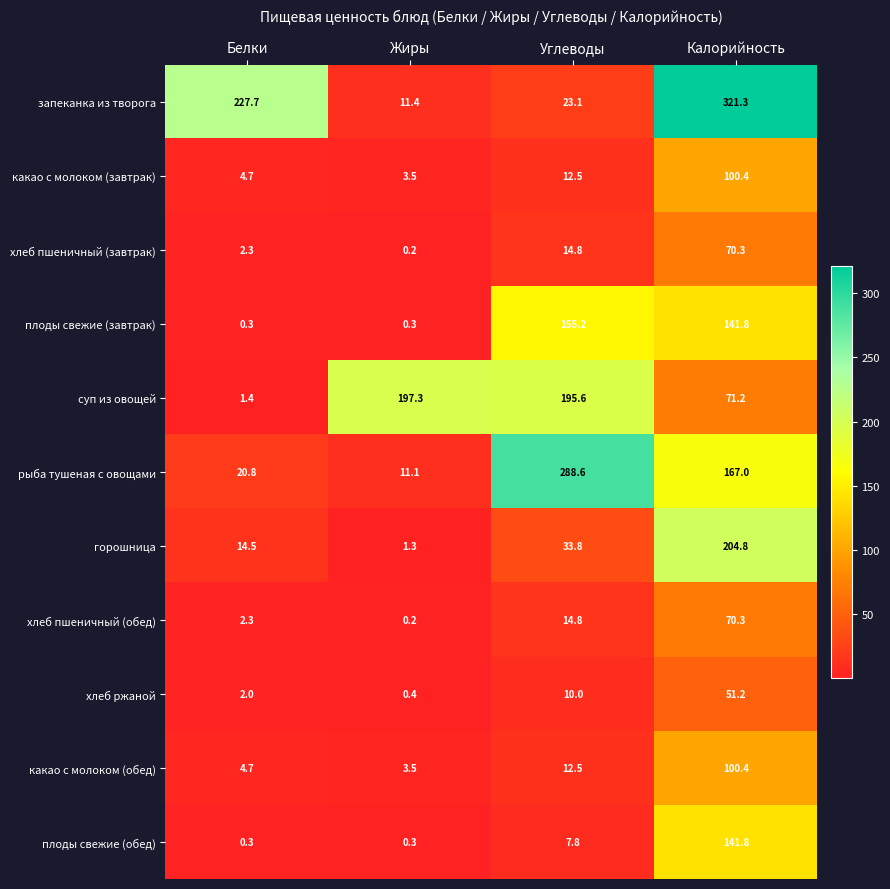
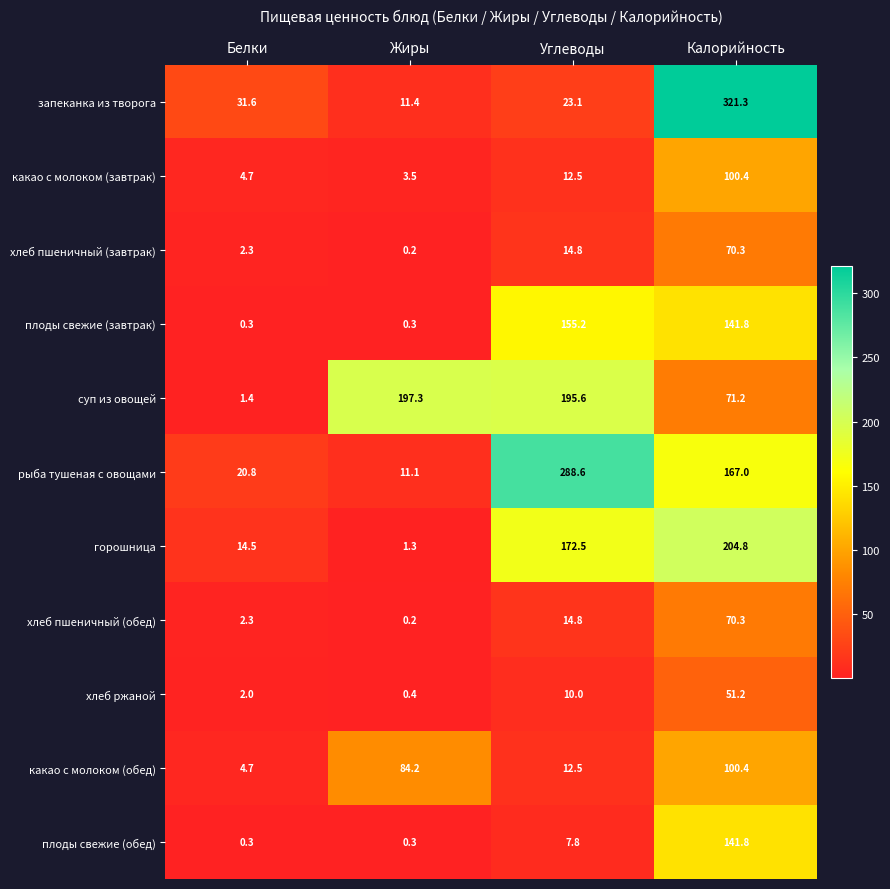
  {
    "запеканка из творога": {
-     "Белки": 227.7,
+     "Белки": 31.6,
      "Жиры": 11.4,
      "Углеводы": 23.1,
      "Калорийность": 321.3
    },
    "какао с молоком (завтрак)": {
      "Белки": 4.7,
      "Жиры": 3.5,
      "Углеводы": 12.5,
      "Калорийность": 100.4
    },
    "хлеб пшеничный (завтрак)": {
      "Белки": 2.3,
      "Жиры": 0.2,
      "Углеводы": 14.8,
      "Калорийность": 70.3
    },
    "плоды свежие (завтрак)": {
      "Белки": 0.3,
      "Жиры": 0.3,
      "Углеводы": 155.2,
      "Калорийность": 141.8
    },
    "суп из овощей": {
      "Белки": 1.4,
      "Жиры": 197.3,
      "Углеводы": 195.6,
      "Калорийность": 71.2
    },
    "рыба тушеная с овощами": {
      "Белки": 20.8,
      "Жиры": 11.1,
      "Углеводы": 288.6,
      "Калорийность": 167.0
    },
    "горошница": {
      "Белки": 14.5,
      "Жиры": 1.3,
-     "Углеводы": 33.8,
+     "Углеводы": 172.5,
      "Калорийность": 204.8
    },
    "хлеб пшеничный (обед)": {
      "Белки": 2.3,
      "Жиры": 0.2,
      "Углеводы": 14.8,
      "Калорийность": 70.3
    },
    "хлеб ржаной": {
      "Белки": 2.0,
      "Жиры": 0.4,
      "Углеводы": 10.0,
      "Калорийность": 51.2
    },
    "какао с молоком (обед)": {
      "Белки": 4.7,
-     "Жиры": 3.5,
+     "Жиры": 84.2,
      "Углеводы": 12.5,
      "Калорийность": 100.4
    },
    "плоды свежие (обед)": {
      "Белки": 0.3,
      "Жиры": 0.3,
      "Углеводы": 7.8,
      "Калорийность": 141.8
    }
  }
